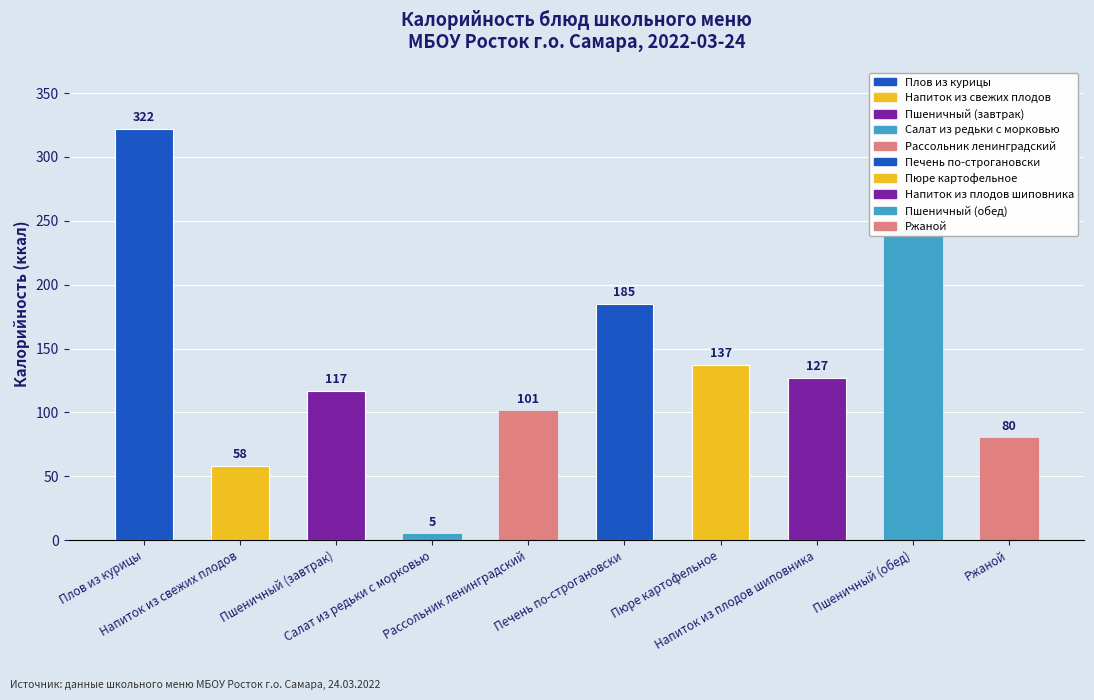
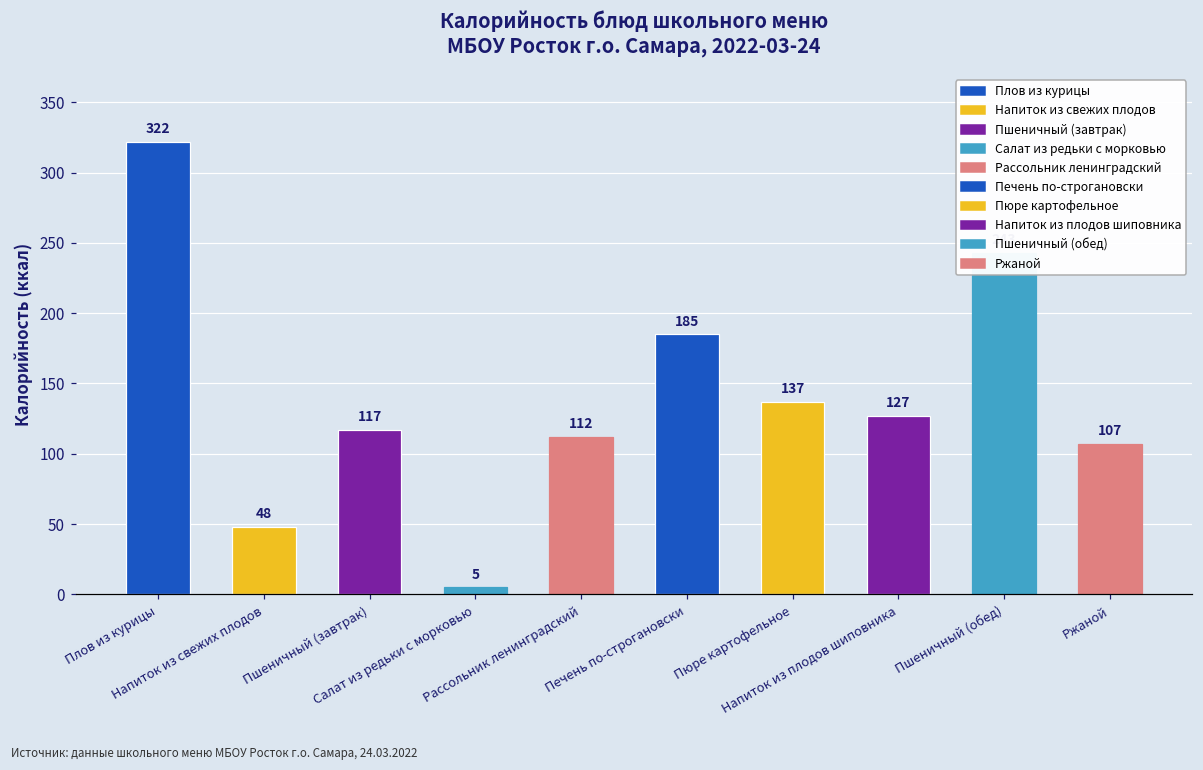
  {
    "Плов из курицы": 322,
-   "Напиток из свежих плодов": 58,
+   "Напиток из свежих плодов": 48,
    "Пшеничный (завтрак)": 117,
    "Салат из редьки с морковью": 5,
-   "Рассольник ленинградский": 101,
+   "Рассольник ленинградский": 112,
    "Печень по-строгановски": 185,
    "Пюре картофельное": 137,
    "Напиток из плодов шиповника": 127,
-   "Ржаной": 80
+   "Ржаной": 107
  }
